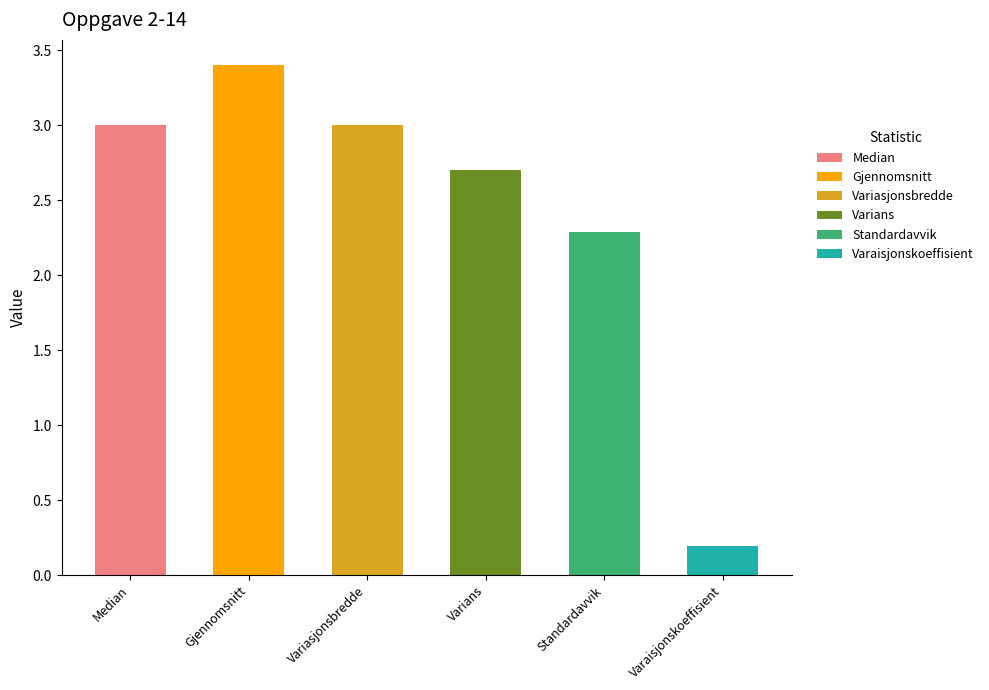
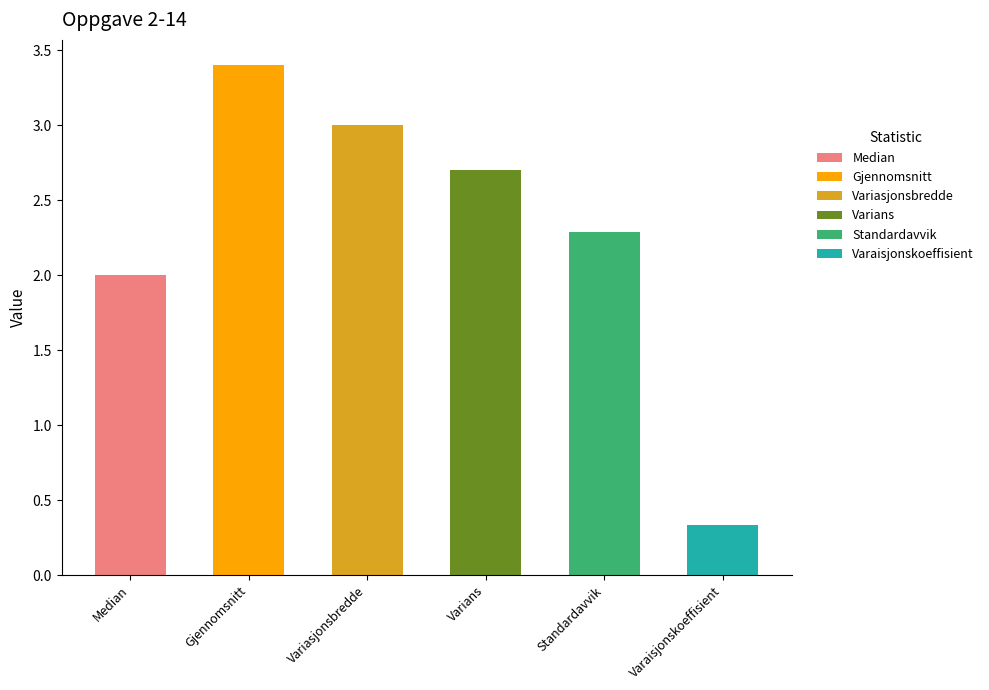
  {
-   "Median": 3,
+   "Median": 2,
    "Gjennomsnitt": 3.40,
    "Variasjonsbredde": 3.00,
    "Varians": 2.70,
    "Standardavvik": 2.29,
-   "Varaisjonskoeffisient": 0.19
+   "Varaisjonskoeffisient": 0.34
  }
